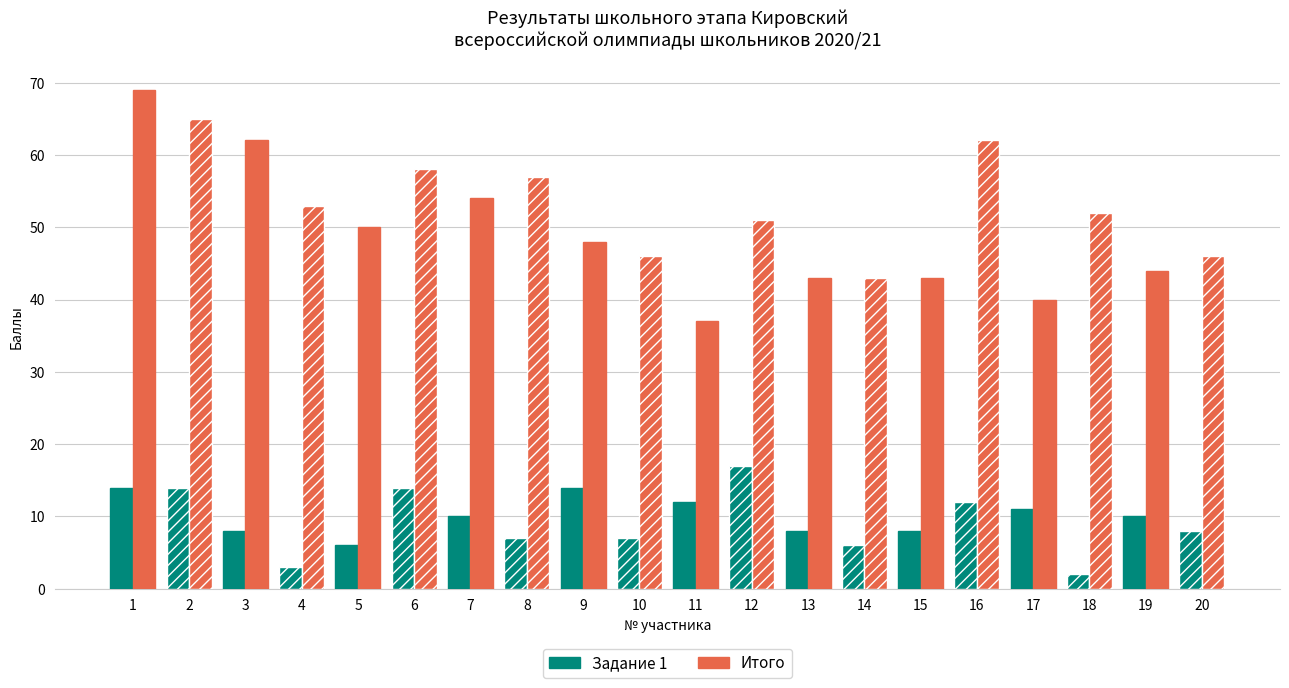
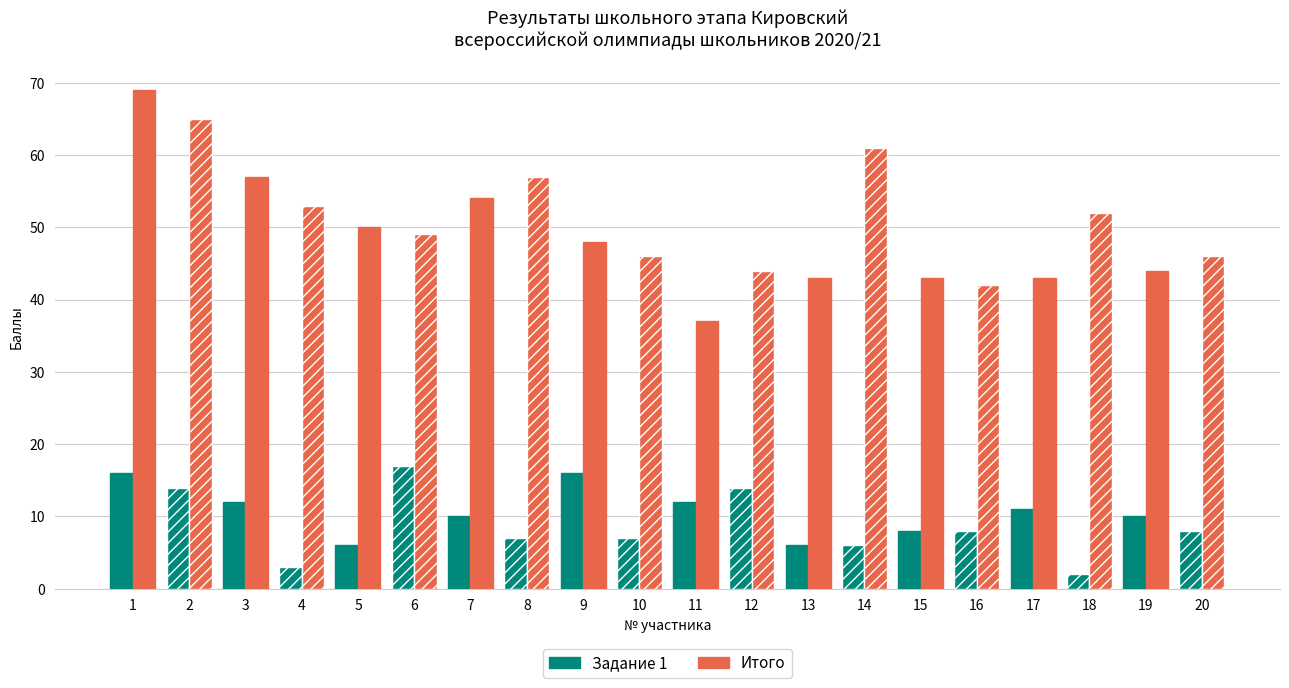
  {
    "Задание 1": {
-     "1": 14,
+     "1": 16,
      "2": 14,
-     "3": 8,
+     "3": 12,
      "4": 3,
      "5": 6,
-     "6": 14,
+     "6": 17,
      "7": 10,
      "8": 7,
-     "9": 14,
+     "9": 16,
      "10": 7,
      "11": 12,
-     "12": 17,
-     "13": 8,
+     "12": 14,
+     "13": 6,
      "14": 6,
      "15": 8,
-     "16": 12,
+     "16": 8,
      "17": 11,
      "18": 2,
      "19": 10,
      "20": 8
    },
    "Итого": {
      "1": 69,
      "2": 65,
-     "3": 62,
+     "3": 57,
      "4": 53,
      "5": 50,
-     "6": 58,
+     "6": 49,
      "7": 54,
      "8": 57,
      "9": 48,
      "10": 46,
      "11": 37,
-     "12": 51,
+     "12": 44,
      "13": 43,
-     "14": 43,
+     "14": 61,
      "15": 43,
-     "16": 62,
-     "17": 40,
+     "16": 42,
+     "17": 43,
      "18": 52,
      "19": 44,
      "20": 46
    }
  }
